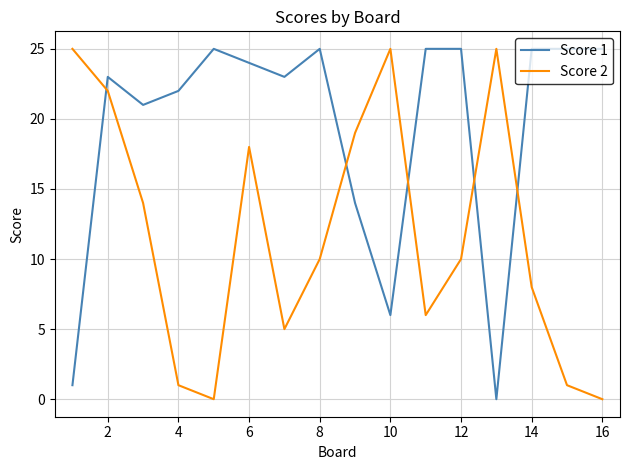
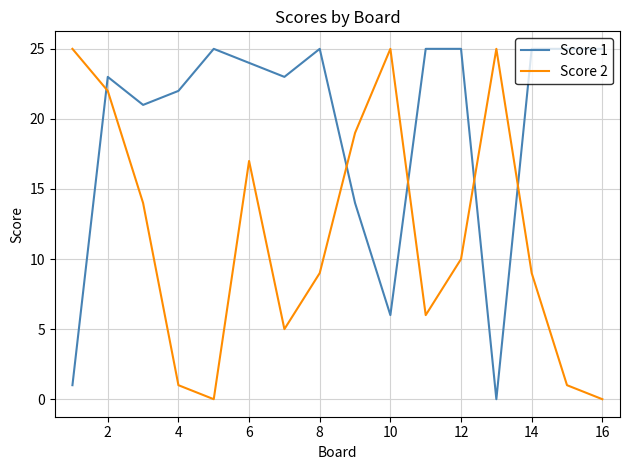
  {
    "Score 1": {
      "2": 23,
      "4": 22,
      "6": 24,
      "8": 25,
      "10": 6,
      "12": 25
    },
    "Score 2": {
      "2": 22,
      "4": 1,
-     "6": 18,
-     "8": 10,
+     "6": 17,
+     "8": 9,
      "10": 25,
      "12": 10,
-     "14": 8,
+     "14": 9,
      "16": 0
    }
  }
